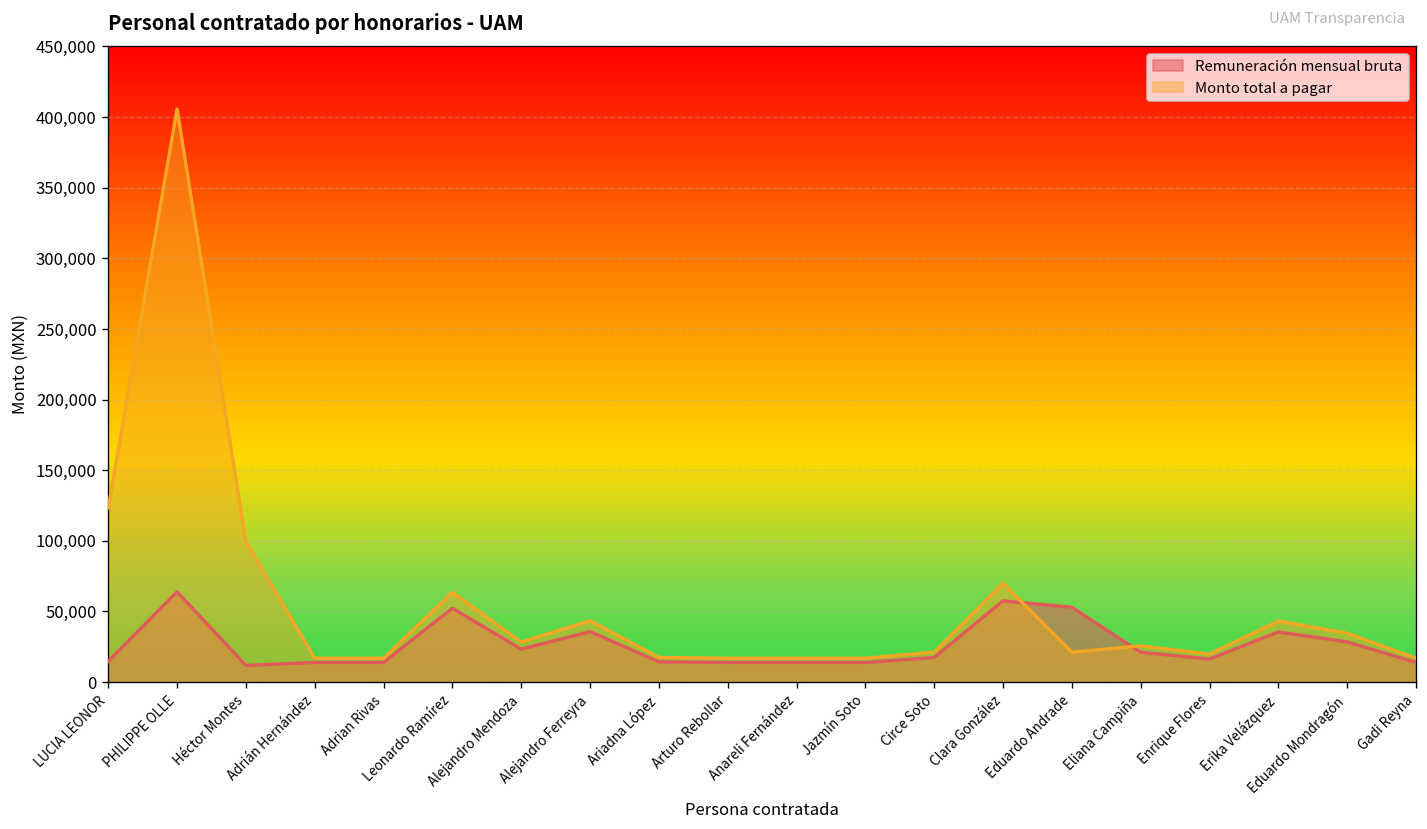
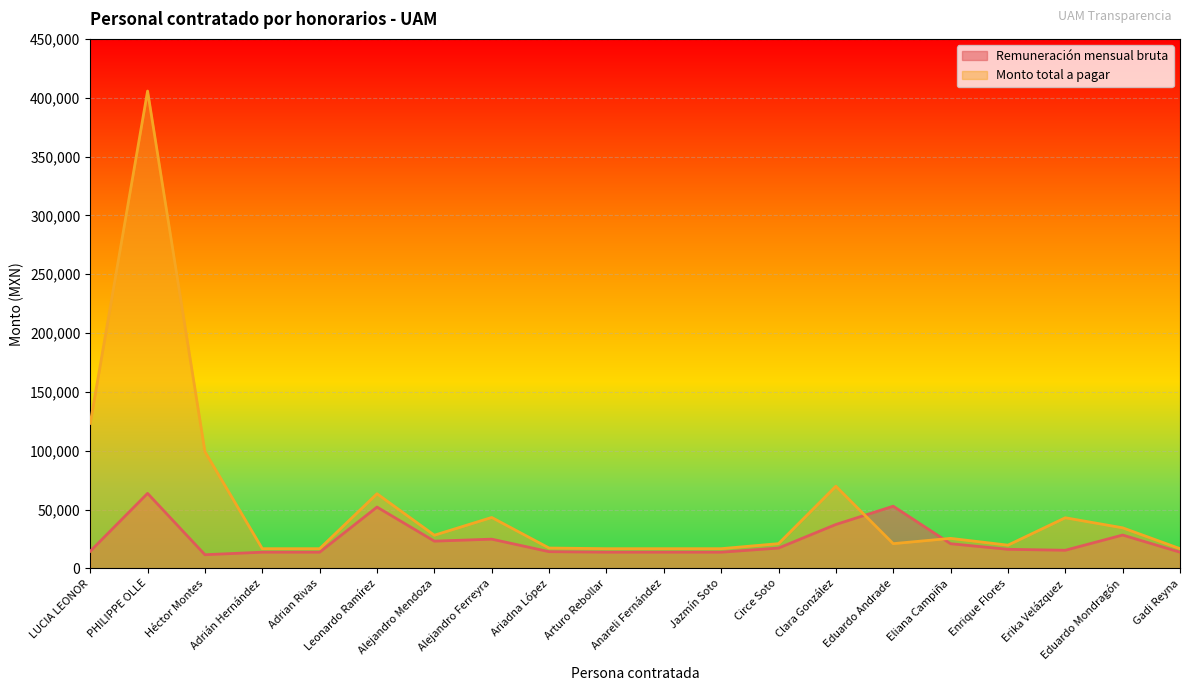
  {
    "Remuneración mensual bruta": {
      "LUCIA LEONOR": "15,000",
      "PHILIPPE OLLE": "64,000",
      "Héctor Montes": "12,000",
      "Adrián Hernández": "14,000",
      "Adrian Rivas": "14,000",
      "Leonardo Ramírez": "52,000",
      "Alejandro Mendoza": "23,000",
-     "Alejandro Ferreyra": "36,000",
+     "Alejandro Ferreyra": "25,000",
      "Ariadna López": "14,000",
      "Arturo Rebollar": "14,000",
      "Anareli Fernández": "14,000",
      "Jazmín Soto": "14,000",
      "Circe Soto": "17,000",
-     "Clara González": "57,000",
+     "Clara González": "37,000",
      "Eduardo Andrade": "53,000",
      "Eliana Campiña": "21,000",
      "Enrique Flores": "16,000",
-     "Erika Velázquez": "35,000",
+     "Erika Velázquez": "15,000",
      "Eduardo Mondragón": "28,000",
      "Gadi Reyna": "14,000"
    },
    "Monto total a pagar": {
      "LUCIA LEONOR": "123,000",
      "PHILIPPE OLLE": "406,000",
      "Héctor Montes": "99,000",
      "Adrián Hernández": "17,000",
      "Adrian Rivas": "17,000",
      "Leonardo Ramírez": "63,000",
      "Alejandro Mendoza": "28,000",
      "Alejandro Ferreyra": "43,000",
      "Ariadna López": "17,000",
      "Arturo Rebollar": "17,000",
      "Anareli Fernández": "17,000",
      "Jazmín Soto": "17,000",
      "Circe Soto": "21,000",
      "Clara González": "70,000",
      "Eduardo Andrade": "21,000",
      "Eliana Campiña": "26,000",
      "Enrique Flores": "20,000",
      "Erika Velázquez": "43,000",
      "Eduardo Mondragón": "35,000",
      "Gadi Reyna": "17,000"
    }
  }
